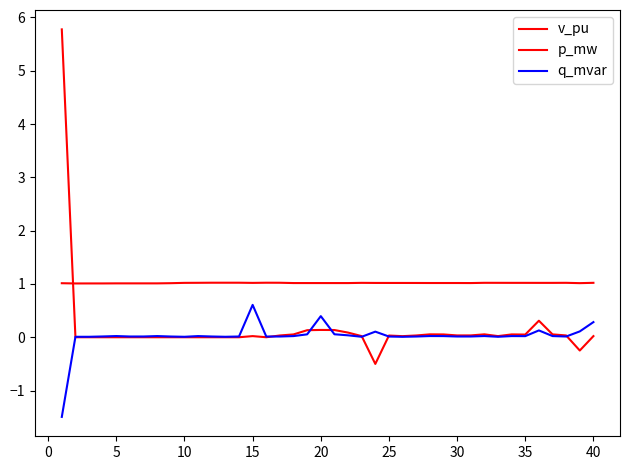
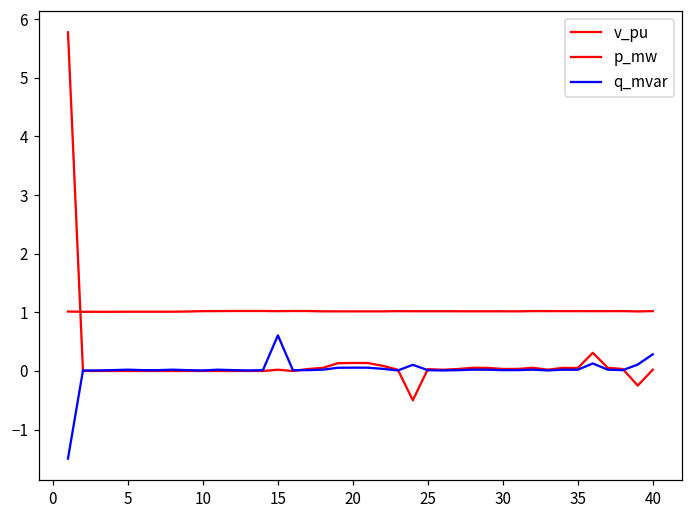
  {
    "q_mvar": {
      "15": 0.6,
-     "20": 0.4,
+     "20": 0.1,
      "40": 0.3
    }
  }
